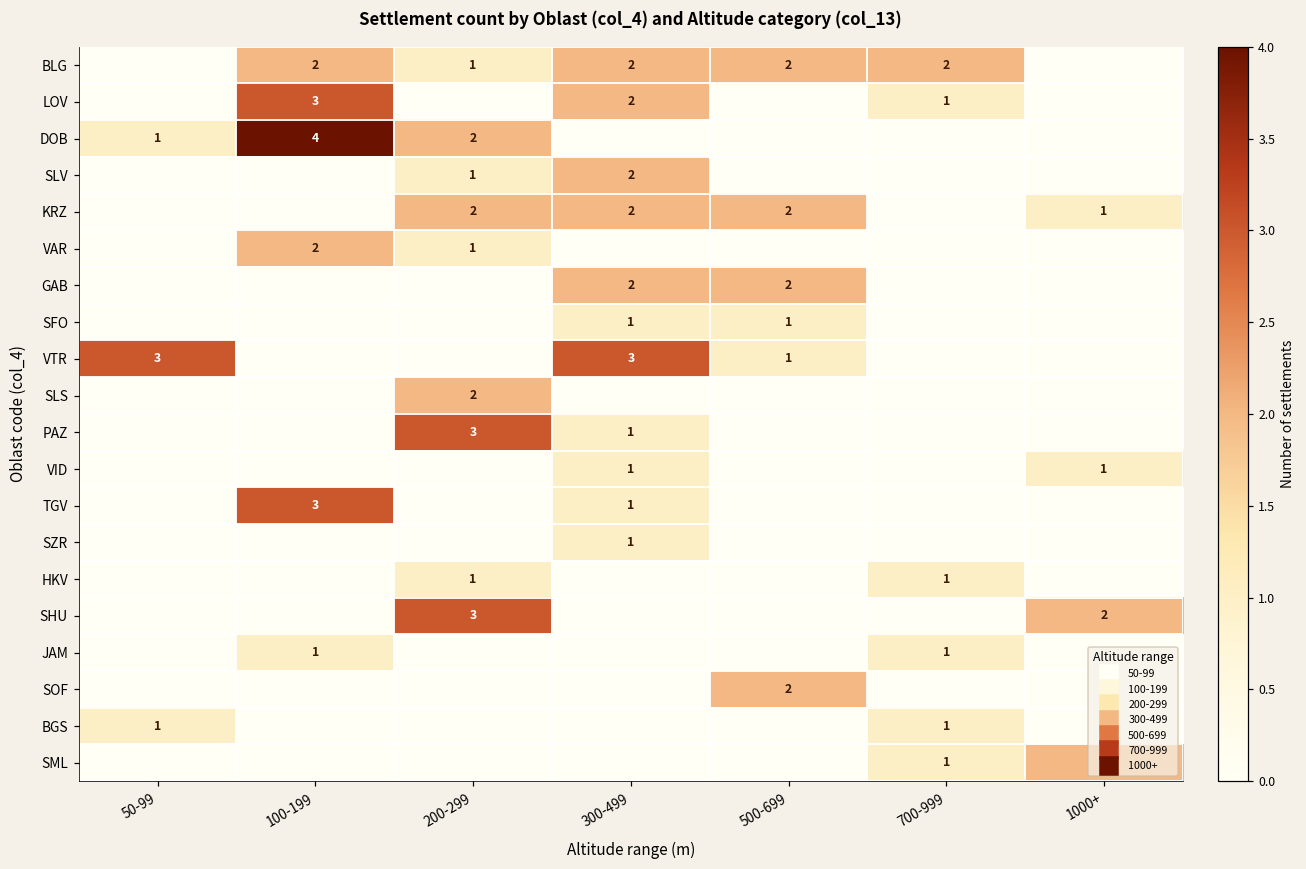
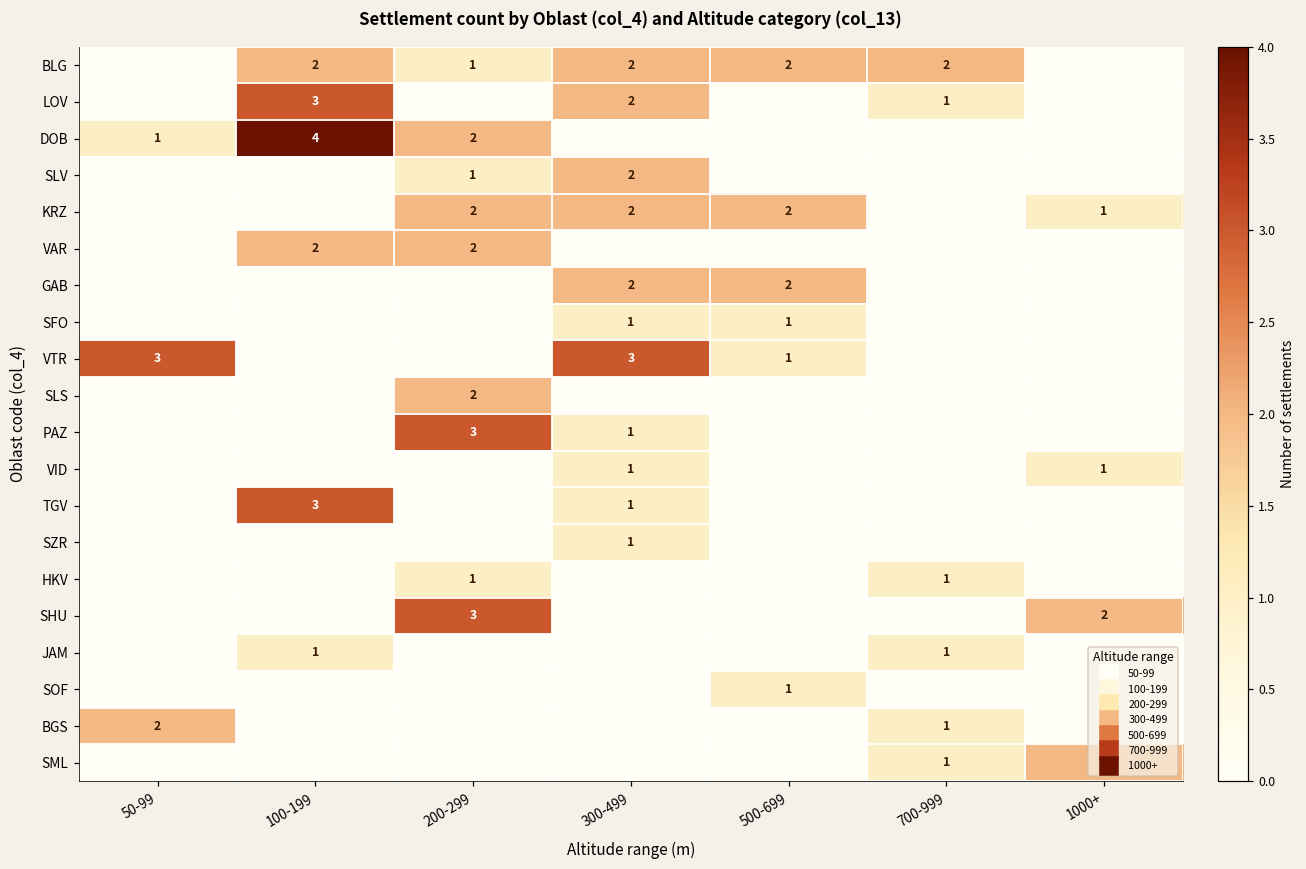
  {
    "BLG": {
      "100-199": 2,
      "200-299": 1,
      "300-499": 2,
      "500-699": 2,
      "700-999": 2
    },
    "LOV": {
      "100-199": 3,
      "300-499": 2,
      "700-999": 1
    },
    "DOB": {
      "50-99": 1,
      "100-199": 4,
      "200-299": 2
    },
    "SLV": {
      "200-299": 1,
      "300-499": 2
    },
    "KRZ": {
      "200-299": 2,
      "300-499": 2,
      "500-699": 2,
      "1000+": 1
    },
    "VAR": {
      "100-199": 2,
-     "200-299": 1
+     "200-299": 2
    },
    "GAB": {
      "300-499": 2,
      "500-699": 2
    },
    "SFO": {
      "300-499": 1,
      "500-699": 1
    },
    "VTR": {
      "50-99": 3,
      "300-499": 3,
      "500-699": 1
    },
    "SLS": {
      "200-299": 2
    },
    "PAZ": {
      "200-299": 3,
      "300-499": 1
    },
    "VID": {
      "300-499": 1,
      "1000+": 1
    },
    "TGV": {
      "100-199": 3,
      "300-499": 1
    },
    "SZR": {
      "300-499": 1
    },
    "HKV": {
      "200-299": 1,
      "700-999": 1
    },
    "SHU": {
      "200-299": 3,
      "1000+": 2
    },
    "JAM": {
      "100-199": 1,
      "700-999": 1
    },
    "SOF": {
-     "500-699": 2
+     "500-699": 1
    },
    "BGS": {
-     "50-99": 1,
+     "50-99": 2,
      "700-999": 1
    },
    "SML": {
      "700-999": 1
    }
  }
